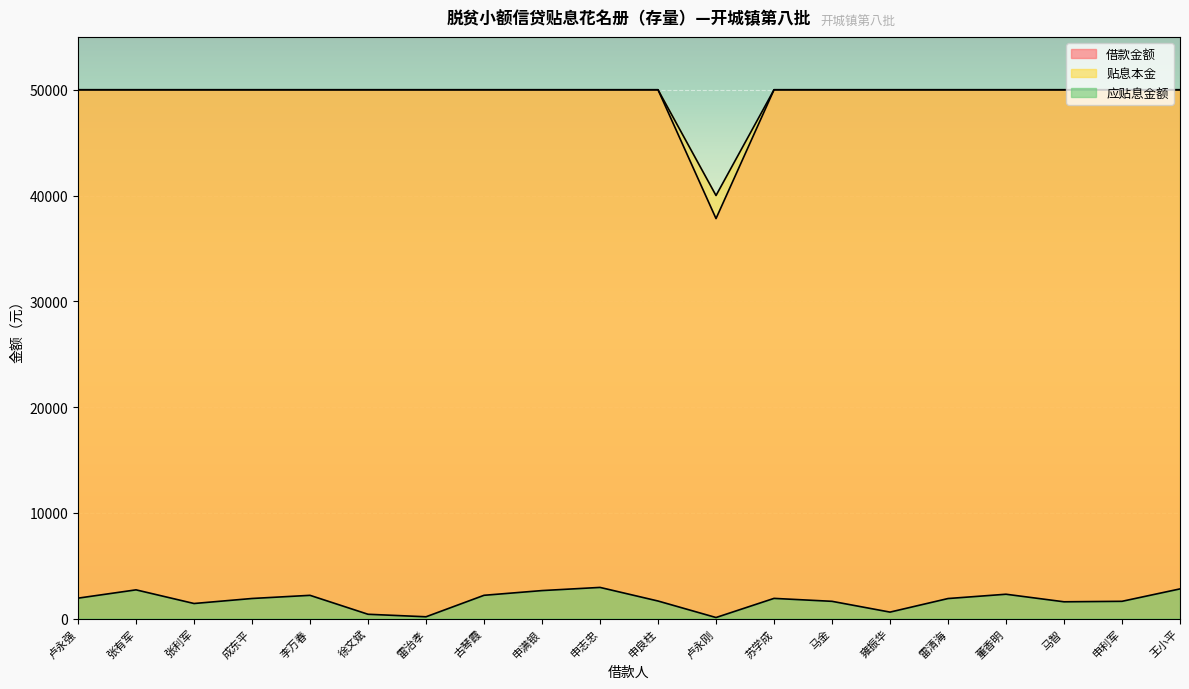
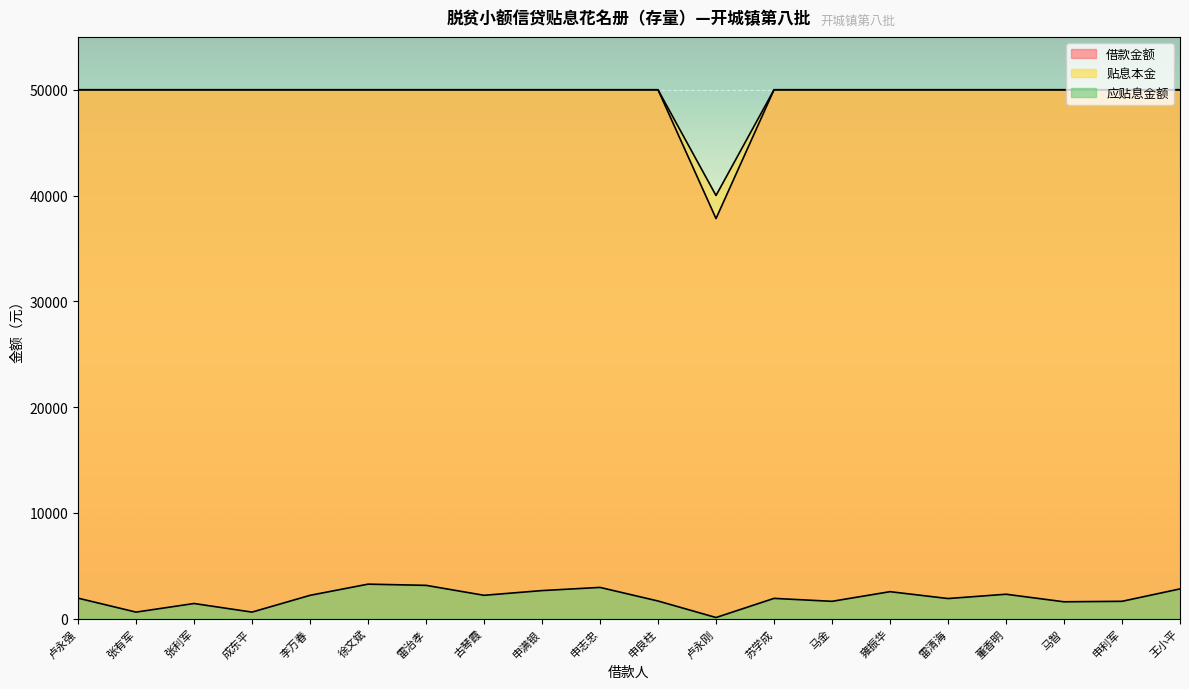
  {
    "借款金额": {
      "卢永刚": 37800
    },
    "贴息本金": {
      "卢永刚": 40000
    },
    "应贴息金额": {
      "卢永强": 1900,
-     "张有军": 2700,
+     "张有军": 600,
      "张利军": 1400,
-     "成东平": 1900,
+     "成东平": 600,
      "李万春": 2200,
-     "徐文斌": 400,
-     "雷治孝": 200,
+     "徐文斌": 3300,
+     "雷治孝": 3100,
      "古琴霞": 2200,
      "申满银": 2600,
      "申志忠": 2900,
      "申良柱": 1700,
      "卢永刚": 100,
      "苏学成": 1900,
      "马金": 1600,
-     "雍振华": 600,
+     "雍振华": 2500,
      "雷清海": 1900,
      "董香明": 2300,
      "马智": 1600,
      "申利军": 1600,
      "王小平": 2800
    }
  }
